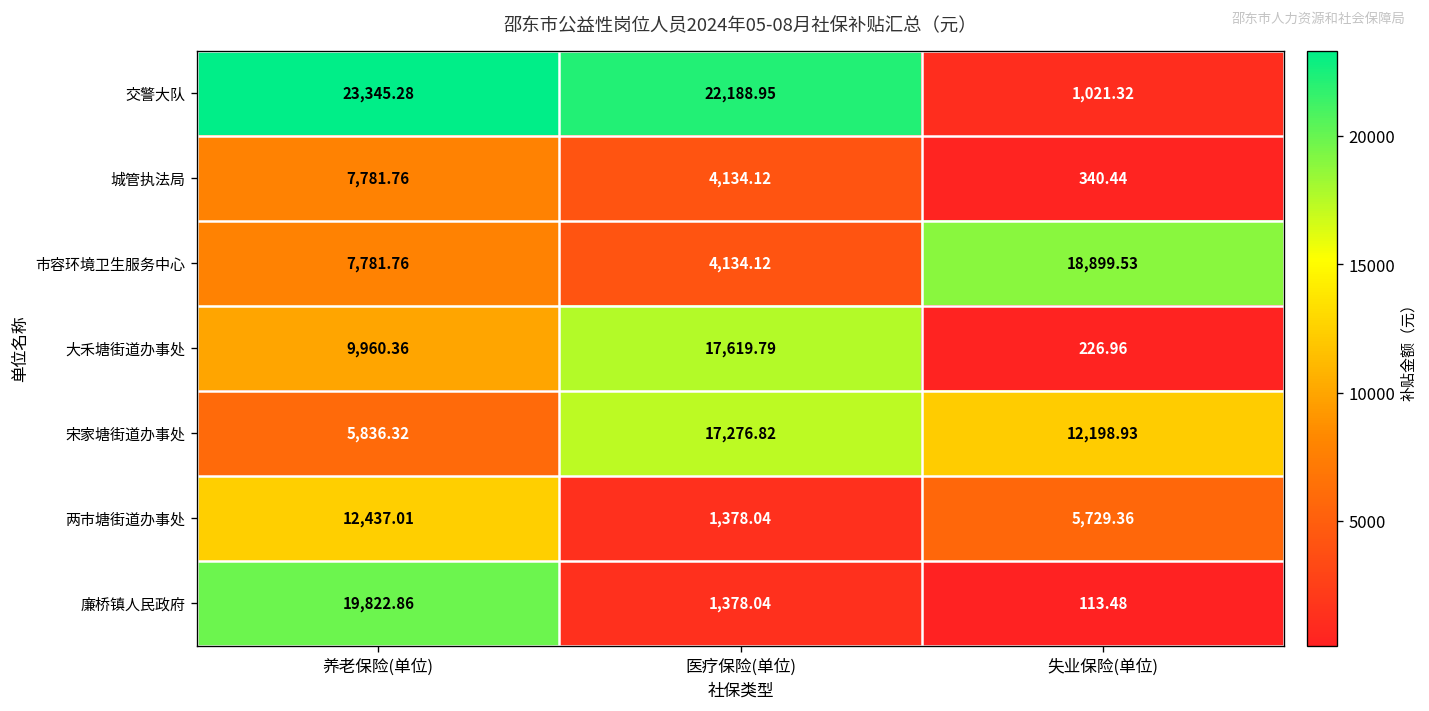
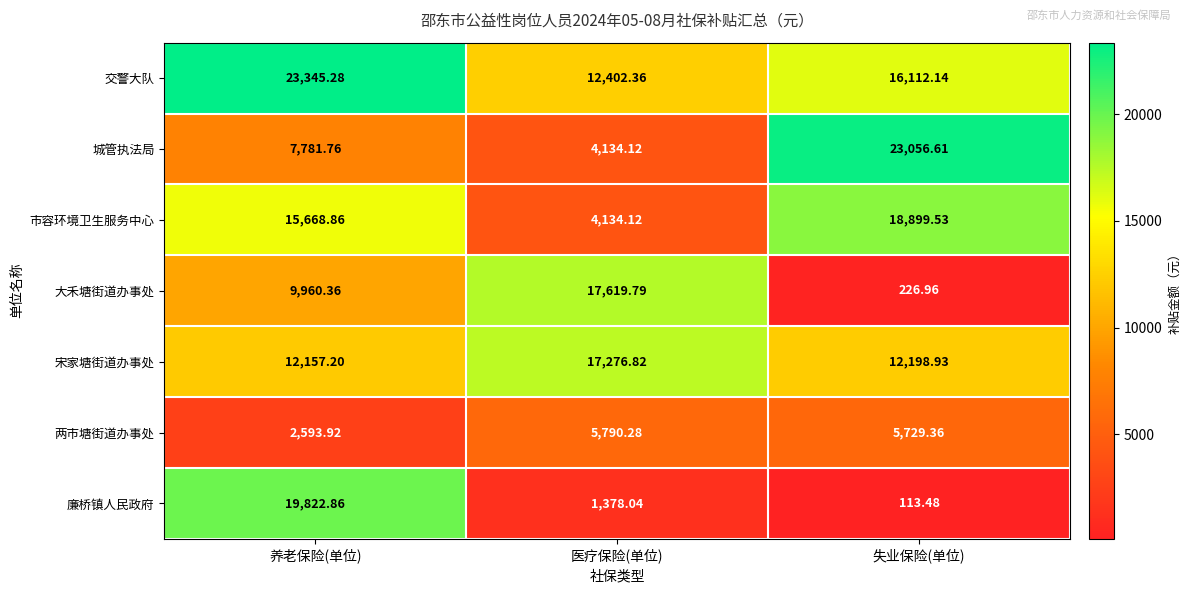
  {
    "交警大队": {
      "养老保险(单位)": "23,345.28",
-     "医疗保险(单位)": "22,188.95",
-     "失业保险(单位)": "1,021.32"
+     "医疗保险(单位)": "12,402.36",
+     "失业保险(单位)": "16,112.14"
    },
    "城管执法局": {
      "养老保险(单位)": "7,781.76",
      "医疗保险(单位)": "4,134.12",
-     "失业保险(单位)": "340.44"
+     "失业保险(单位)": "23,056.61"
    },
    "市容环境卫生服务中心": {
-     "养老保险(单位)": "7,781.76",
+     "养老保险(单位)": "15,668.86",
      "医疗保险(单位)": "4,134.12",
      "失业保险(单位)": "18,899.53"
    },
    "大禾塘街道办事处": {
      "养老保险(单位)": "9,960.36",
      "医疗保险(单位)": "17,619.79",
      "失业保险(单位)": "226.96"
    },
    "宋家塘街道办事处": {
-     "养老保险(单位)": "5,836.32",
+     "养老保险(单位)": "12,157.20",
      "医疗保险(单位)": "17,276.82",
      "失业保险(单位)": "12,198.93"
    },
    "两市塘街道办事处": {
-     "养老保险(单位)": "12,437.01",
-     "医疗保险(单位)": "1,378.04",
+     "养老保险(单位)": "2,593.92",
+     "医疗保险(单位)": "5,790.28",
      "失业保险(单位)": "5,729.36"
    },
    "廉桥镇人民政府": {
      "养老保险(单位)": "19,822.86",
      "医疗保险(单位)": "1,378.04",
      "失业保险(单位)": "113.48"
    }
  }
